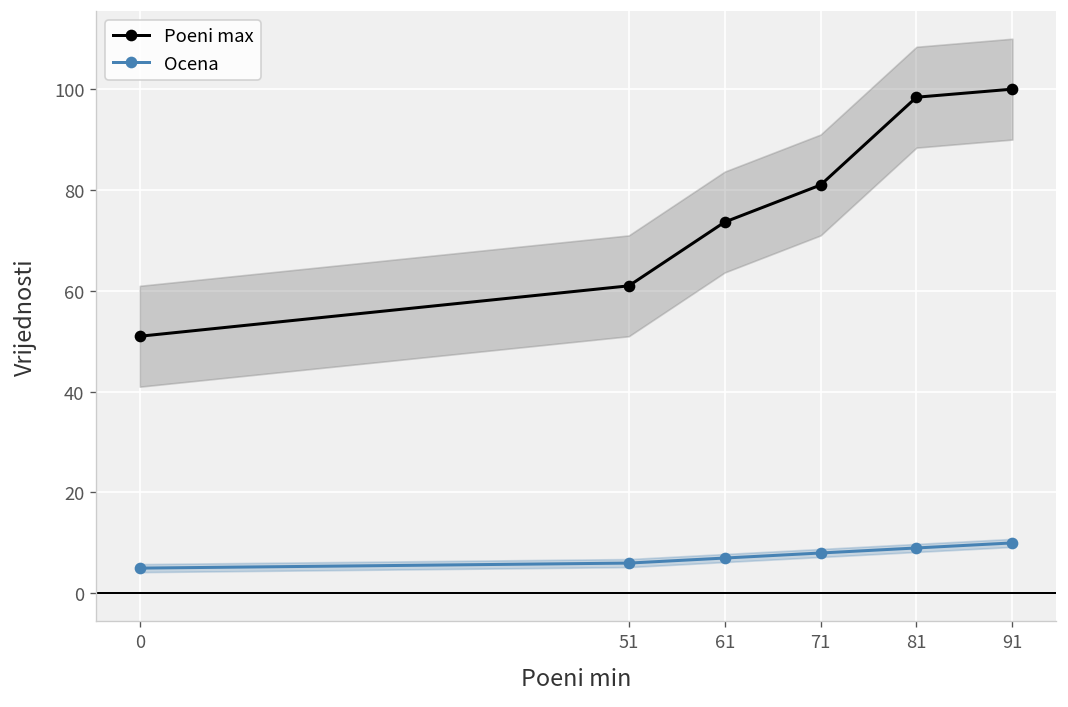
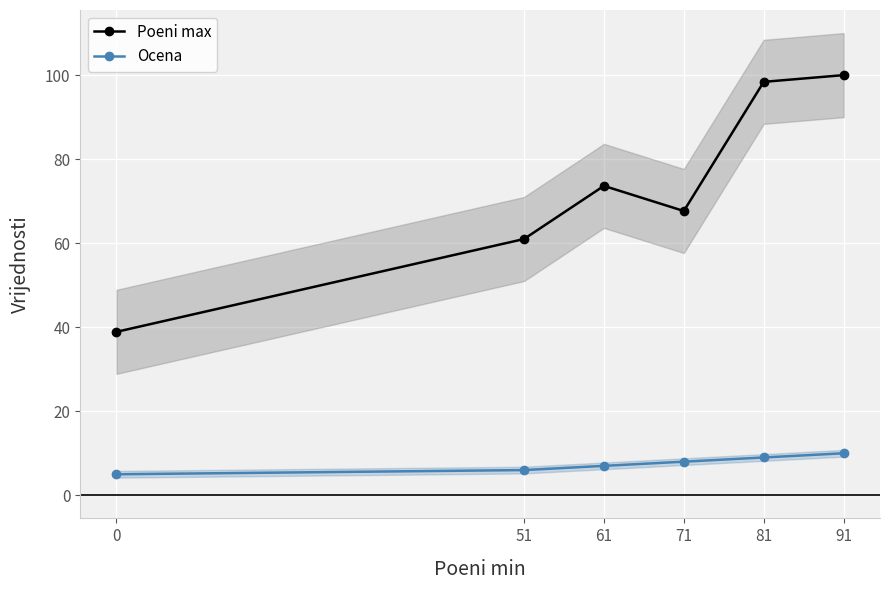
  {
    "Poeni max": {
-     "0": 51,
+     "0": 39,
      "51": 61,
      "61": 74,
-     "71": 81,
+     "71": 68,
      "81": 98,
      "91": 100
    }
  }
